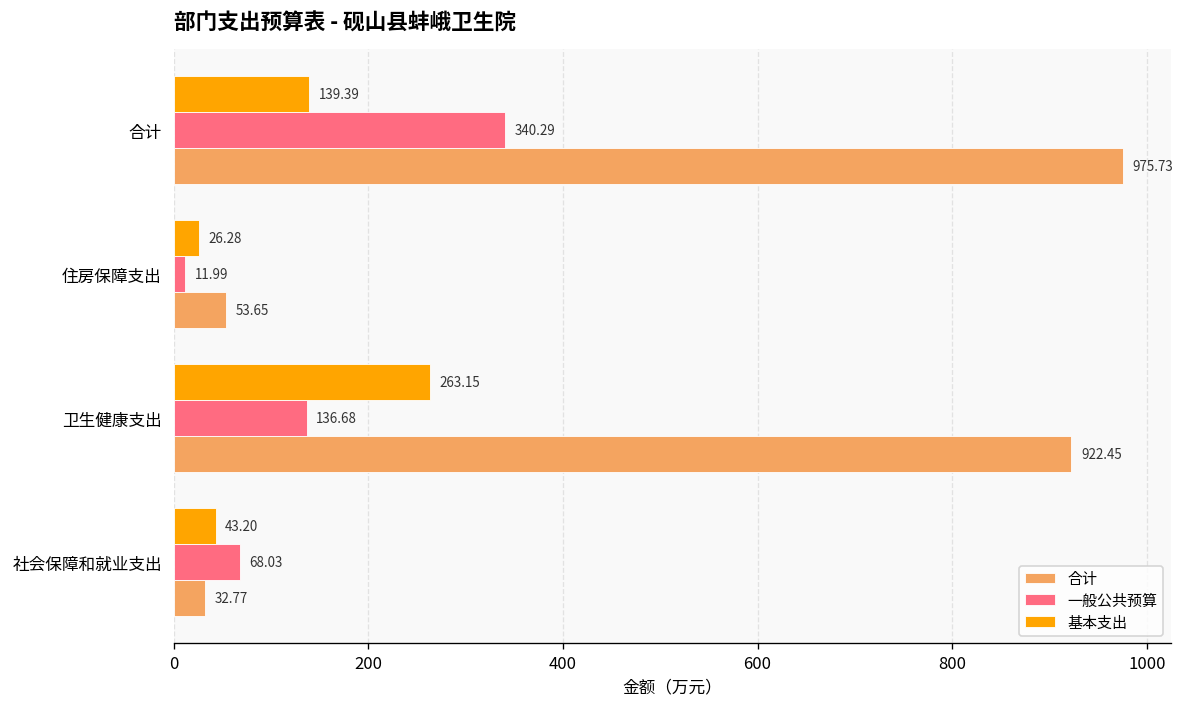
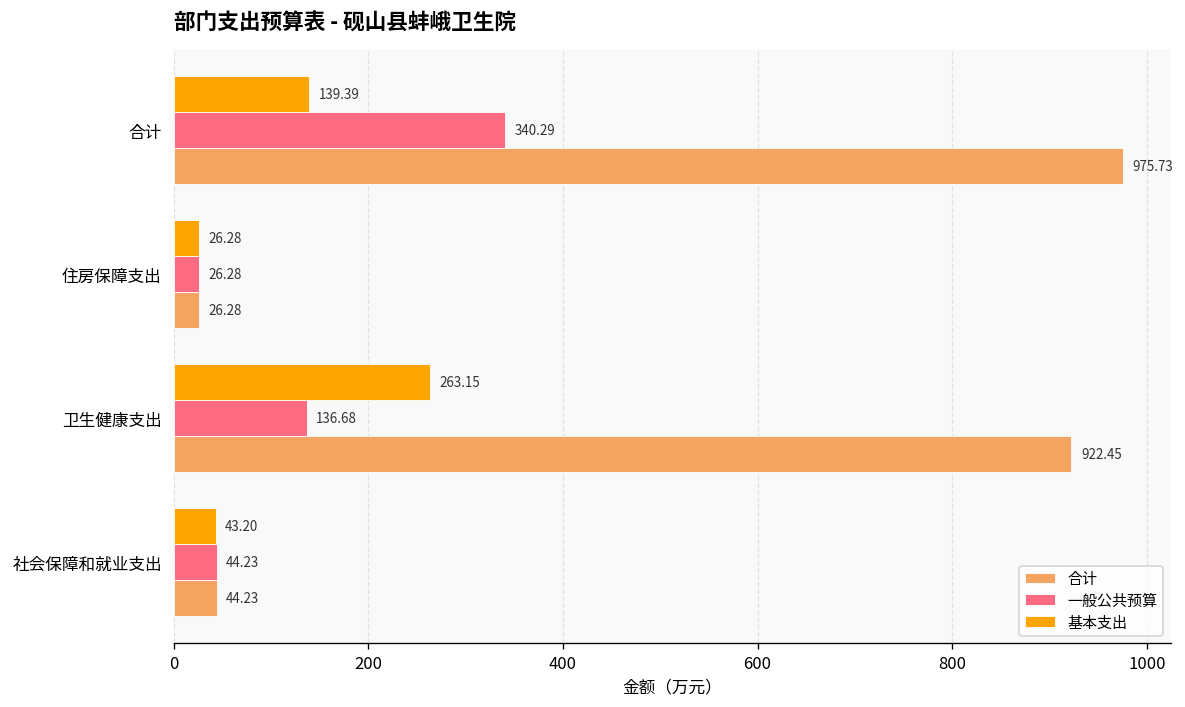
  {
    "合计": {
      "合计": 975.73,
-     "住房保障支出": 53.65,
+     "住房保障支出": 26.28,
      "卫生健康支出": 922.45,
-     "社会保障和就业支出": 32.77
+     "社会保障和就业支出": 44.23
    },
    "一般公共预算": {
      "合计": 340.29,
-     "住房保障支出": 11.99,
+     "住房保障支出": 26.28,
      "卫生健康支出": 136.68,
-     "社会保障和就业支出": 68.03
+     "社会保障和就业支出": 44.23
    },
    "基本支出": {
      "合计": 139.39,
      "住房保障支出": 26.28,
      "卫生健康支出": 263.15,
      "社会保障和就业支出": 43.20
    }
  }
